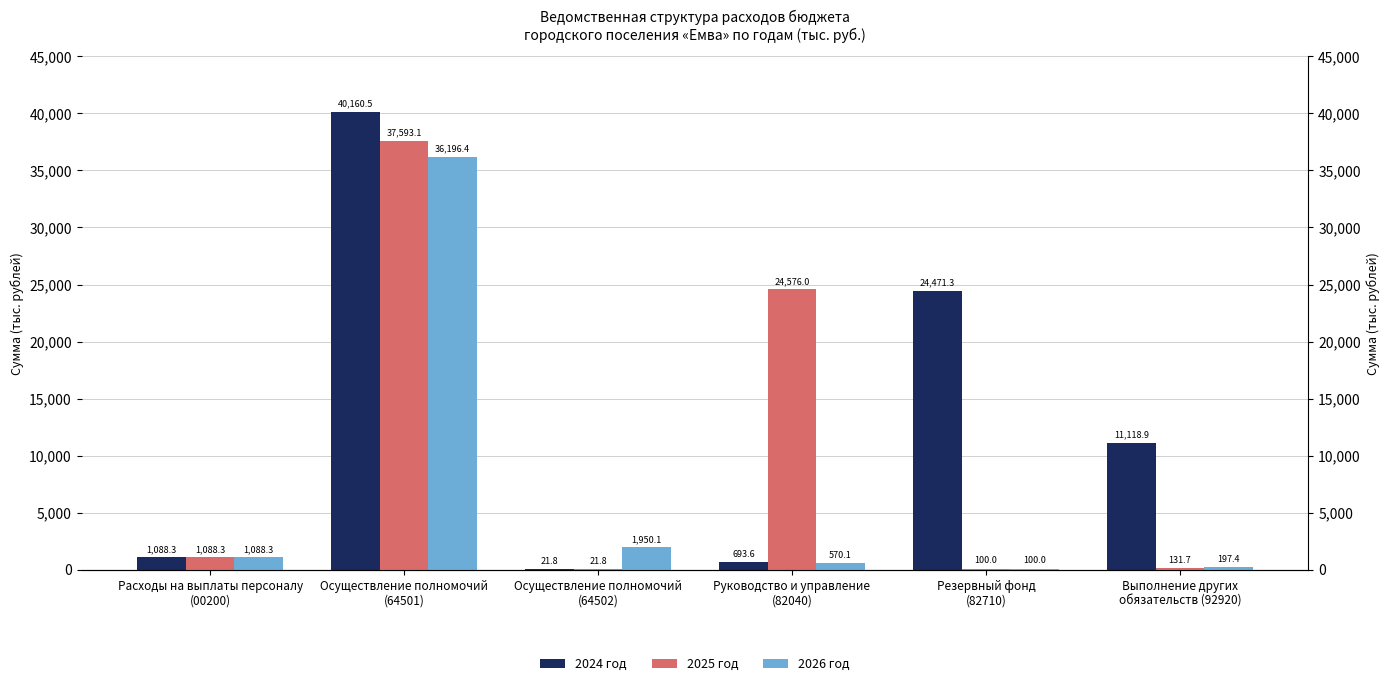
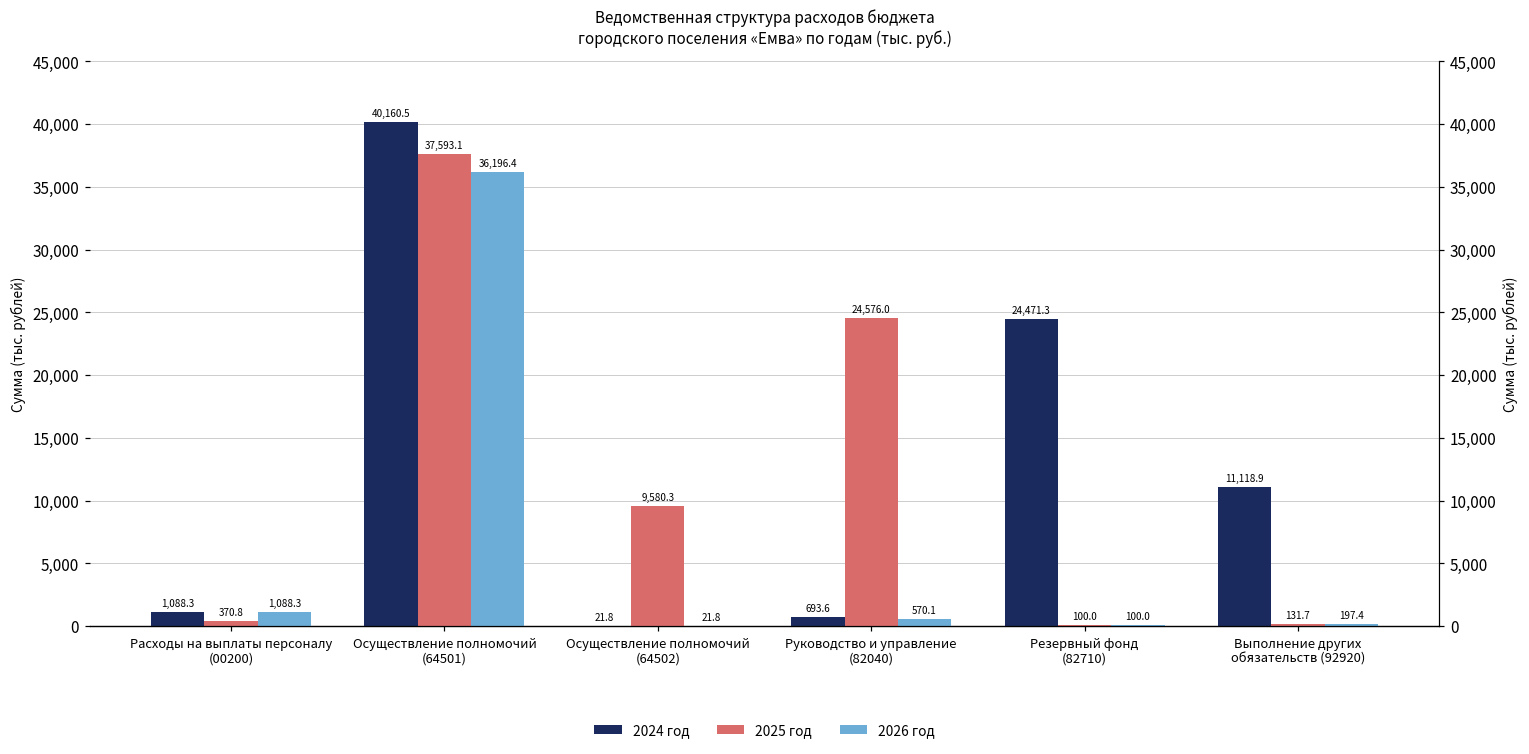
  {
    "2024 год": {
      "Расходы на выплаты персоналу (00200)": "1,088.3",
      "Осуществление полномочий (64501)": "40,160.5",
      "Осуществление полномочий (64502)": "21.8",
      "Руководство и управление (82040)": "693.6",
      "Резервный фонд (82710)": "24,471.3",
      "Выполнение других обязательств (92920)": "11,118.9"
    },
    "2025 год": {
-     "Расходы на выплаты персоналу (00200)": "1,088.3",
+     "Расходы на выплаты персоналу (00200)": "370.8",
      "Осуществление полномочий (64501)": "37,593.1",
-     "Осуществление полномочий (64502)": "21.8",
+     "Осуществление полномочий (64502)": "9,580.3",
      "Руководство и управление (82040)": "24,576.0",
      "Резервный фонд (82710)": "100.0",
      "Выполнение других обязательств (92920)": "131.7"
    },
    "2026 год": {
      "Расходы на выплаты персоналу (00200)": "1,088.3",
      "Осуществление полномочий (64501)": "36,196.4",
-     "Осуществление полномочий (64502)": "1,950.1",
+     "Осуществление полномочий (64502)": "21.8",
      "Руководство и управление (82040)": "570.1",
      "Резервный фонд (82710)": "100.0",
      "Выполнение других обязательств (92920)": "197.4"
    }
  }
